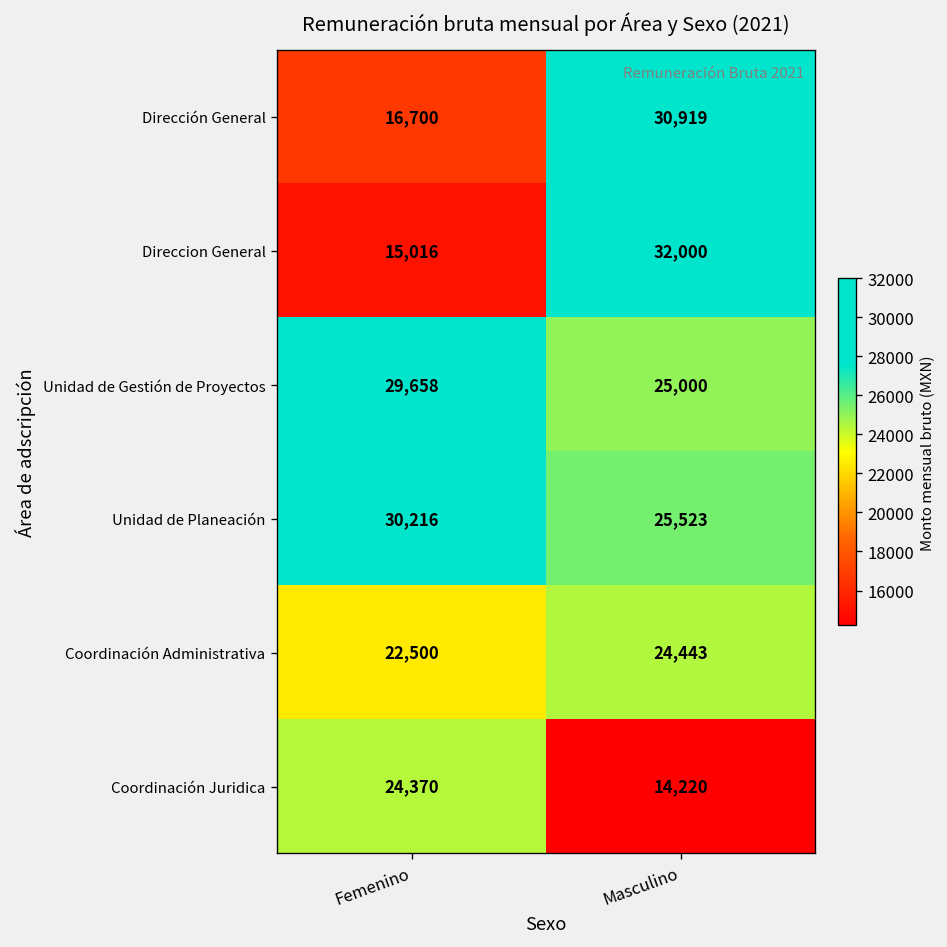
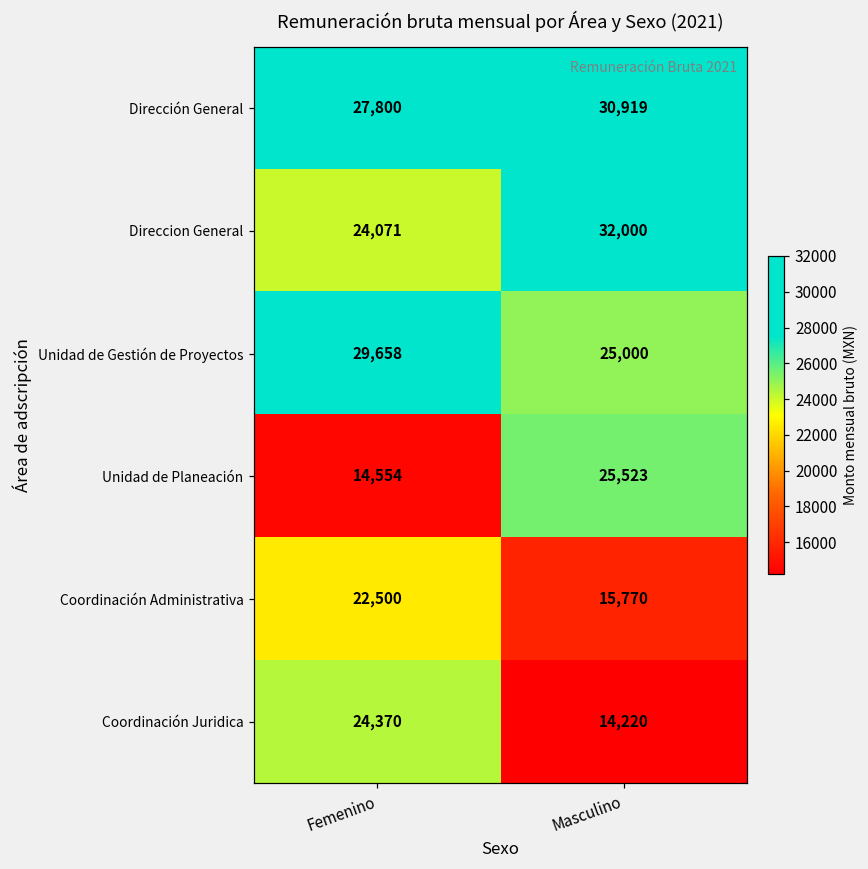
  {
    "Dirección General": {
-     "Femenino": "16,700"
+     "Femenino": "27,800"
    },
    "Direccion General": {
-     "Femenino": "15,016",
+     "Femenino": "24,071",
      "Masculino": "32,000"
    },
    "Unidad de Gestión de Proyectos": {
      "Femenino": "29,658",
      "Masculino": "25,000"
    },
    "Unidad de Planeación": {
-     "Femenino": "30,216",
+     "Femenino": "14,554",
      "Masculino": "25,523"
    },
    "Coordinación Administrativa": {
      "Femenino": "22,500",
-     "Masculino": "24,443"
+     "Masculino": "15,770"
    },
    "Coordinación Juridica": {
      "Femenino": "24,370",
      "Masculino": "14,220"
    }
  }
